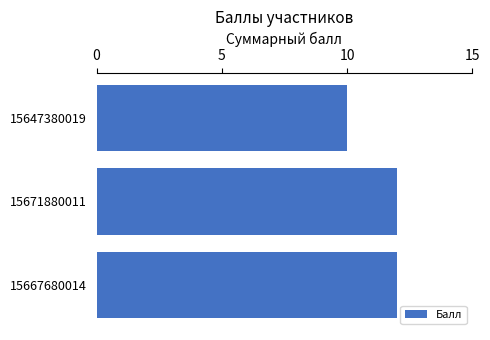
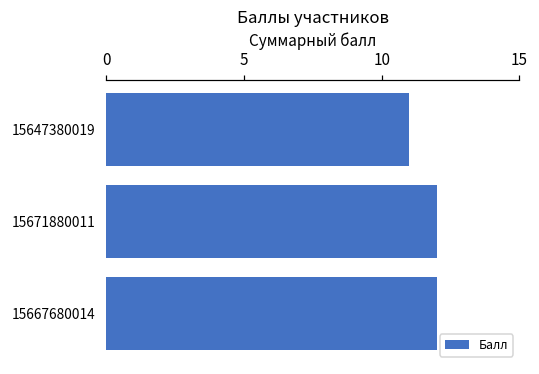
  {
-   "15647380019": 10,
+   "15647380019": 11,
    "15671880011": 12,
    "15667680014": 12
  }
